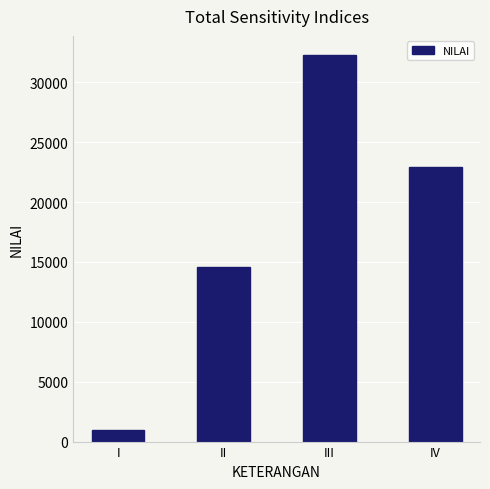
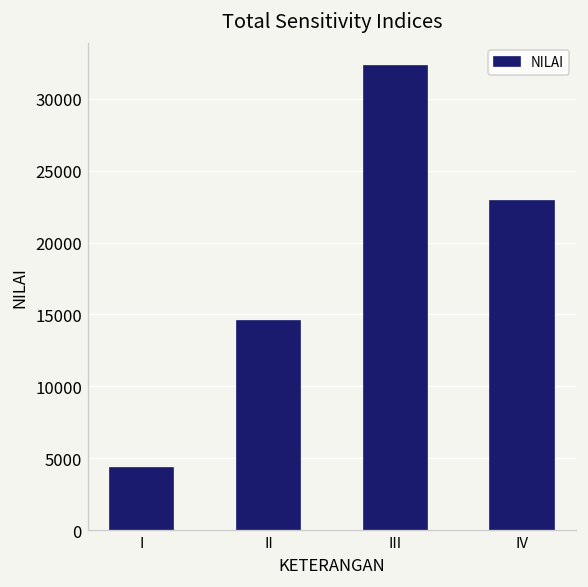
  {
-   "I": 900,
+   "I": 4300,
    "II": 14600,
    "III": 32300,
    "IV": 22900
  }
